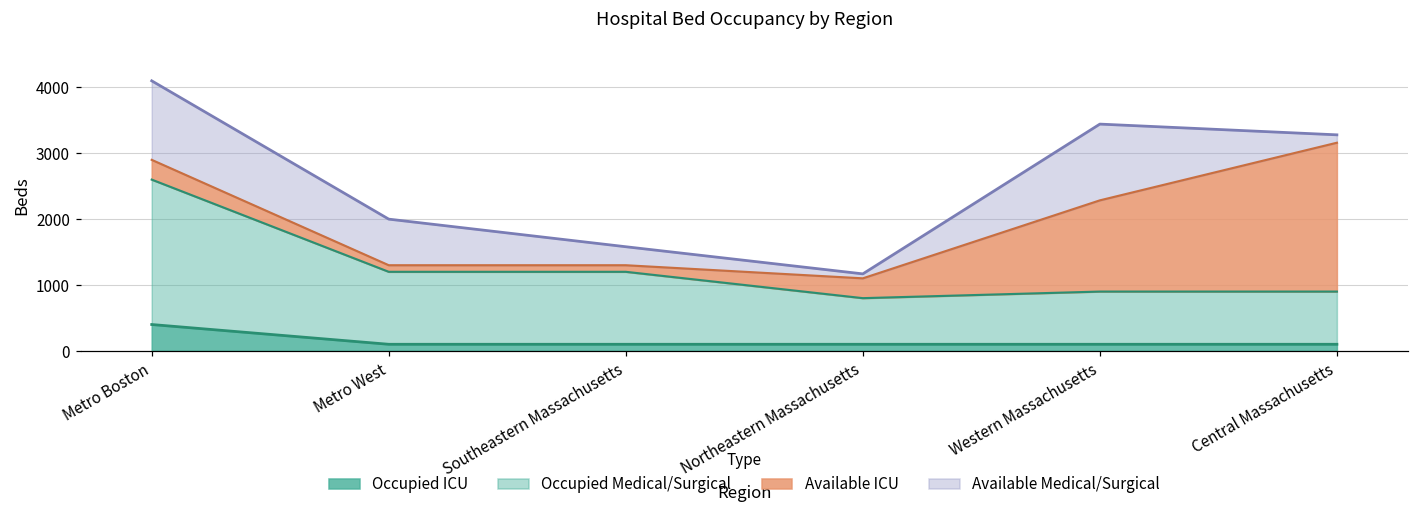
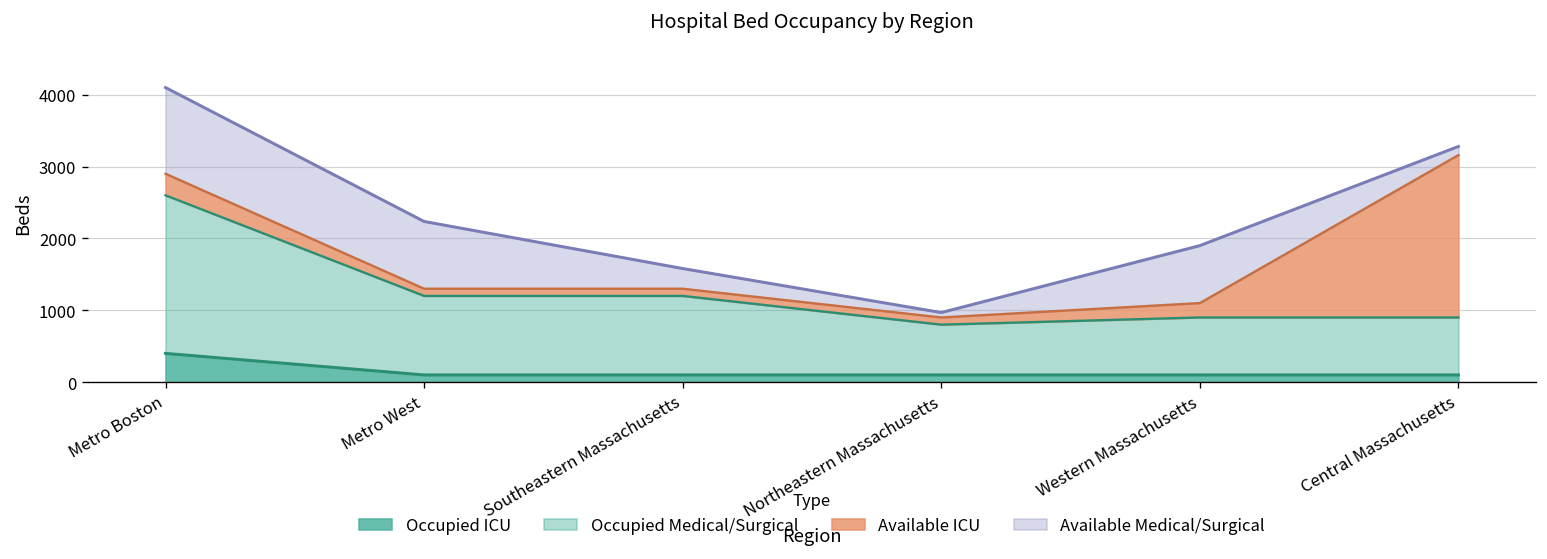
  {
    "Available ICU": {
      "Metro Boston": 300,
      "Metro West": 100,
      "Southeastern Massachusetts": 100,
-     "Northeastern Massachusetts": 300,
-     "Western Massachusetts": 1400,
+     "Northeastern Massachusetts": 100,
+     "Western Massachusetts": 200,
      "Central Massachusetts": 2300
    },
    "Available Medical/Surgical": {
      "Metro Boston": 1200,
-     "Metro West": 700,
+     "Metro West": 900,
      "Southeastern Massachusetts": 300,
      "Northeastern Massachusetts": 100,
-     "Western Massachusetts": 1200,
+     "Western Massachusetts": 800,
      "Central Massachusetts": 100
    }
  }
